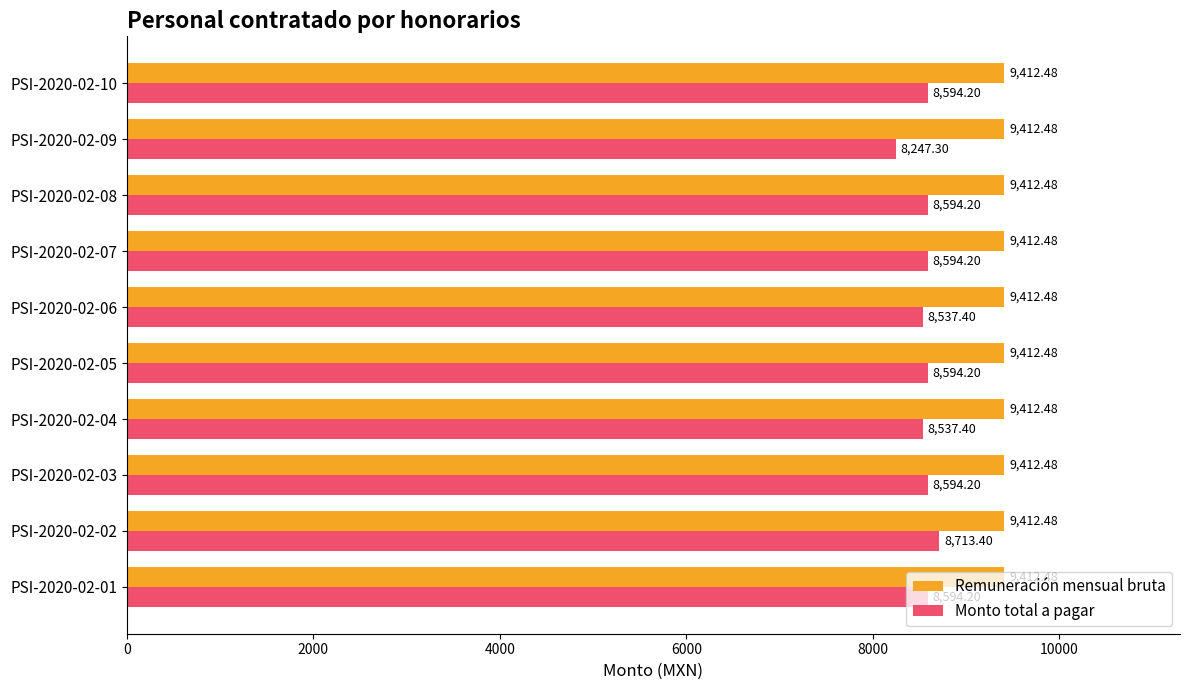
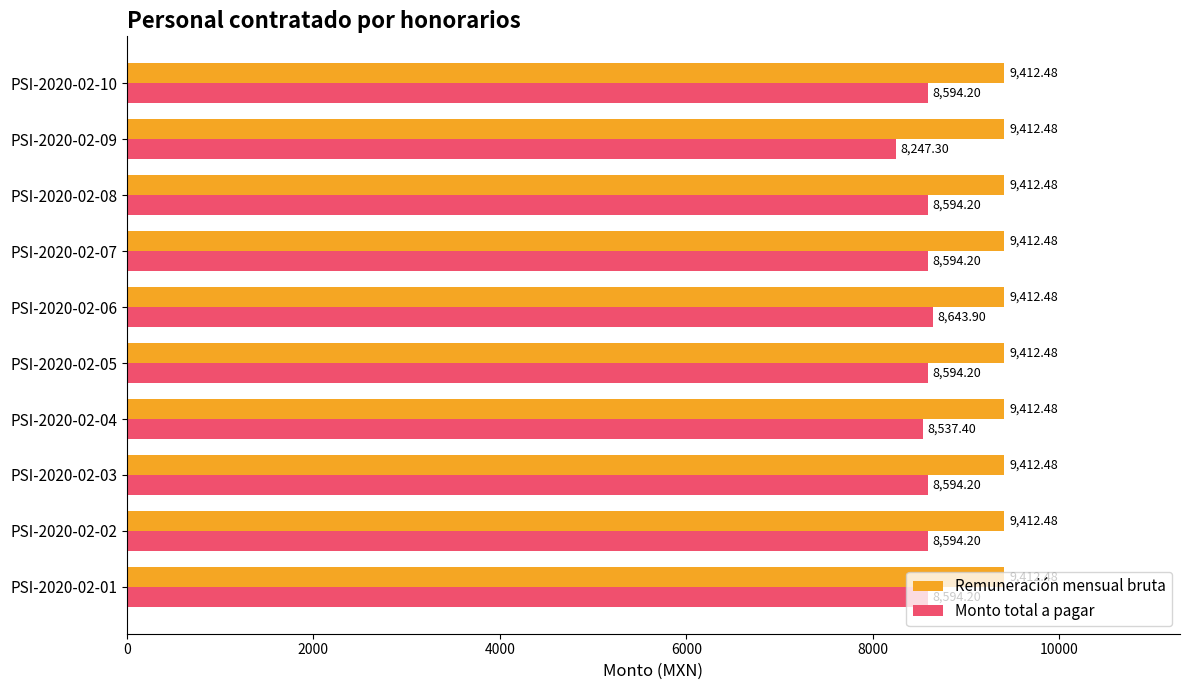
  {
    "Remuneración mensual bruta": {
      "PSI-2020-02-10": "9,412.48",
      "PSI-2020-02-09": "9,412.48",
      "PSI-2020-02-08": "9,412.48",
      "PSI-2020-02-07": "9,412.48",
      "PSI-2020-02-06": "9,412.48",
      "PSI-2020-02-05": "9,412.48",
      "PSI-2020-02-04": "9,412.48",
      "PSI-2020-02-03": "9,412.48",
      "PSI-2020-02-02": "9,412.48"
    },
    "Monto total a pagar": {
      "PSI-2020-02-10": "8,594.20",
      "PSI-2020-02-09": "8,247.30",
      "PSI-2020-02-08": "8,594.20",
      "PSI-2020-02-07": "8,594.20",
-     "PSI-2020-02-06": "8,537.40",
+     "PSI-2020-02-06": "8,643.90",
      "PSI-2020-02-05": "8,594.20",
      "PSI-2020-02-04": "8,537.40",
      "PSI-2020-02-03": "8,594.20",
-     "PSI-2020-02-02": "8,713.40"
+     "PSI-2020-02-02": "8,594.20"
    }
  }
